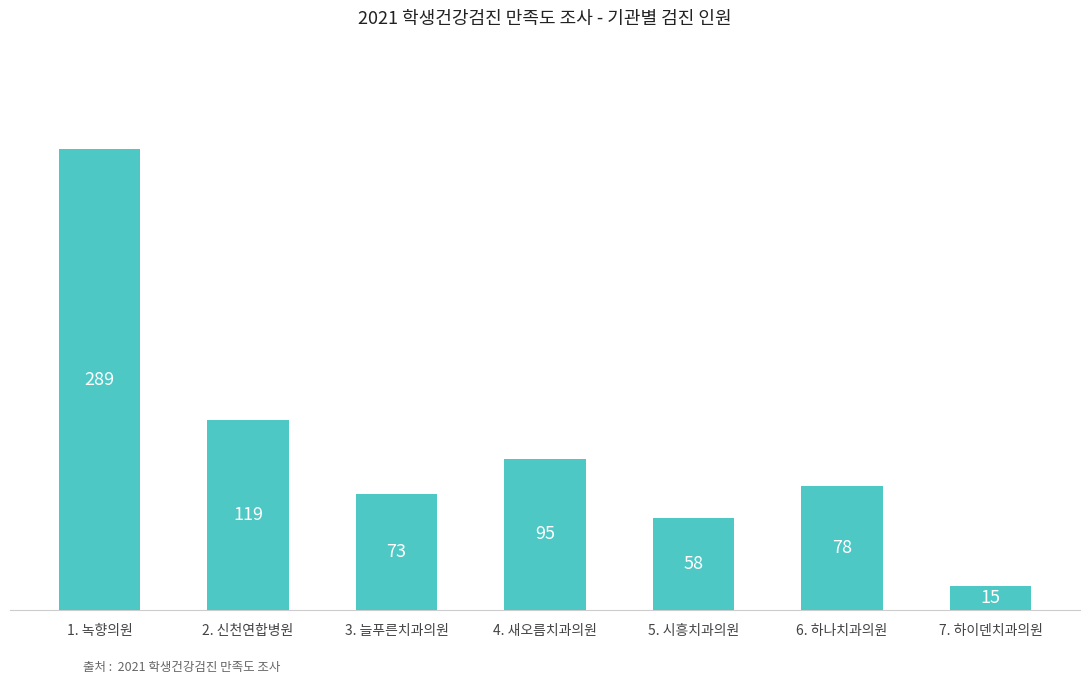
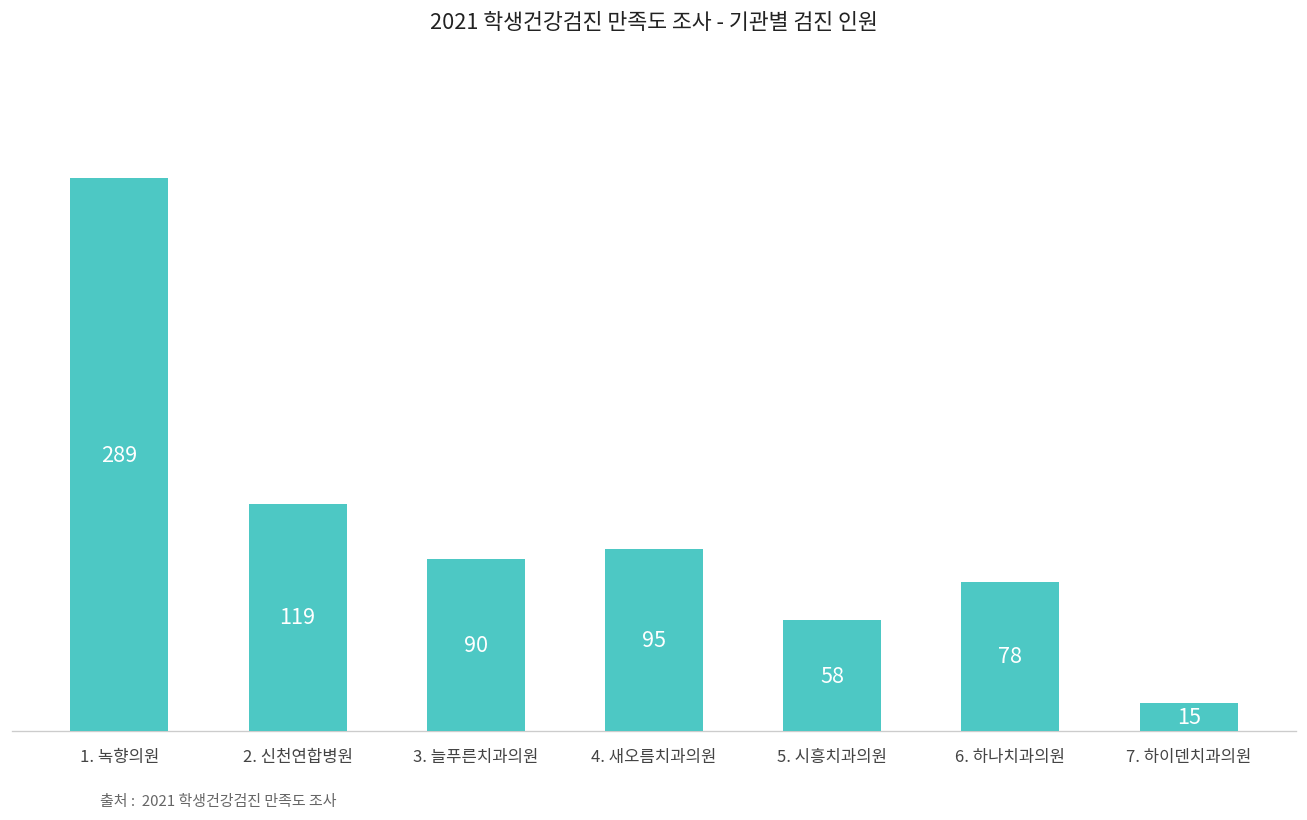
  {
    "1. 녹향의원": 289,
    "2. 신천연합병원": 119,
-   "3. 늘푸른치과의원": 73,
+   "3. 늘푸른치과의원": 90,
    "4. 새오름치과의원": 95,
    "5. 시흥치과의원": 58,
    "6. 하나치과의원": 78,
    "7. 하이덴치과의원": 15
  }
